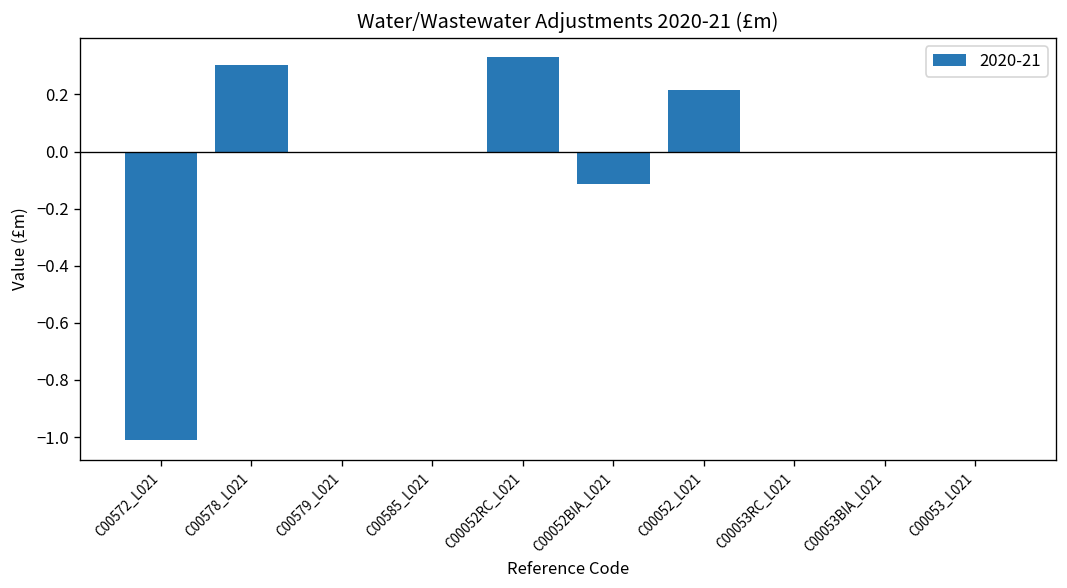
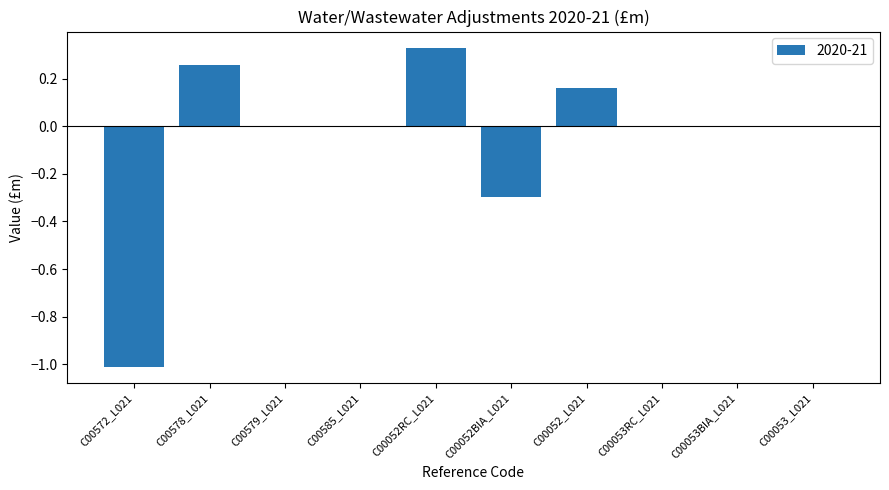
  {
    "C00572_L021": -1.01,
-   "C00578_L021": 0.30,
+   "C00578_L021": 0.26,
    "C00579_L021": 0.00,
    "C00585_L021": 0.00,
    "C00052RC_L021": 0.33,
-   "C00052BIA_L021": -0.11,
-   "C00052_L021": 0.22,
+   "C00052BIA_L021": -0.30,
+   "C00052_L021": 0.16,
    "C00053RC_L021": 0.00,
    "C00053BIA_L021": 0.00,
    "C00053_L021": 0.00
  }
